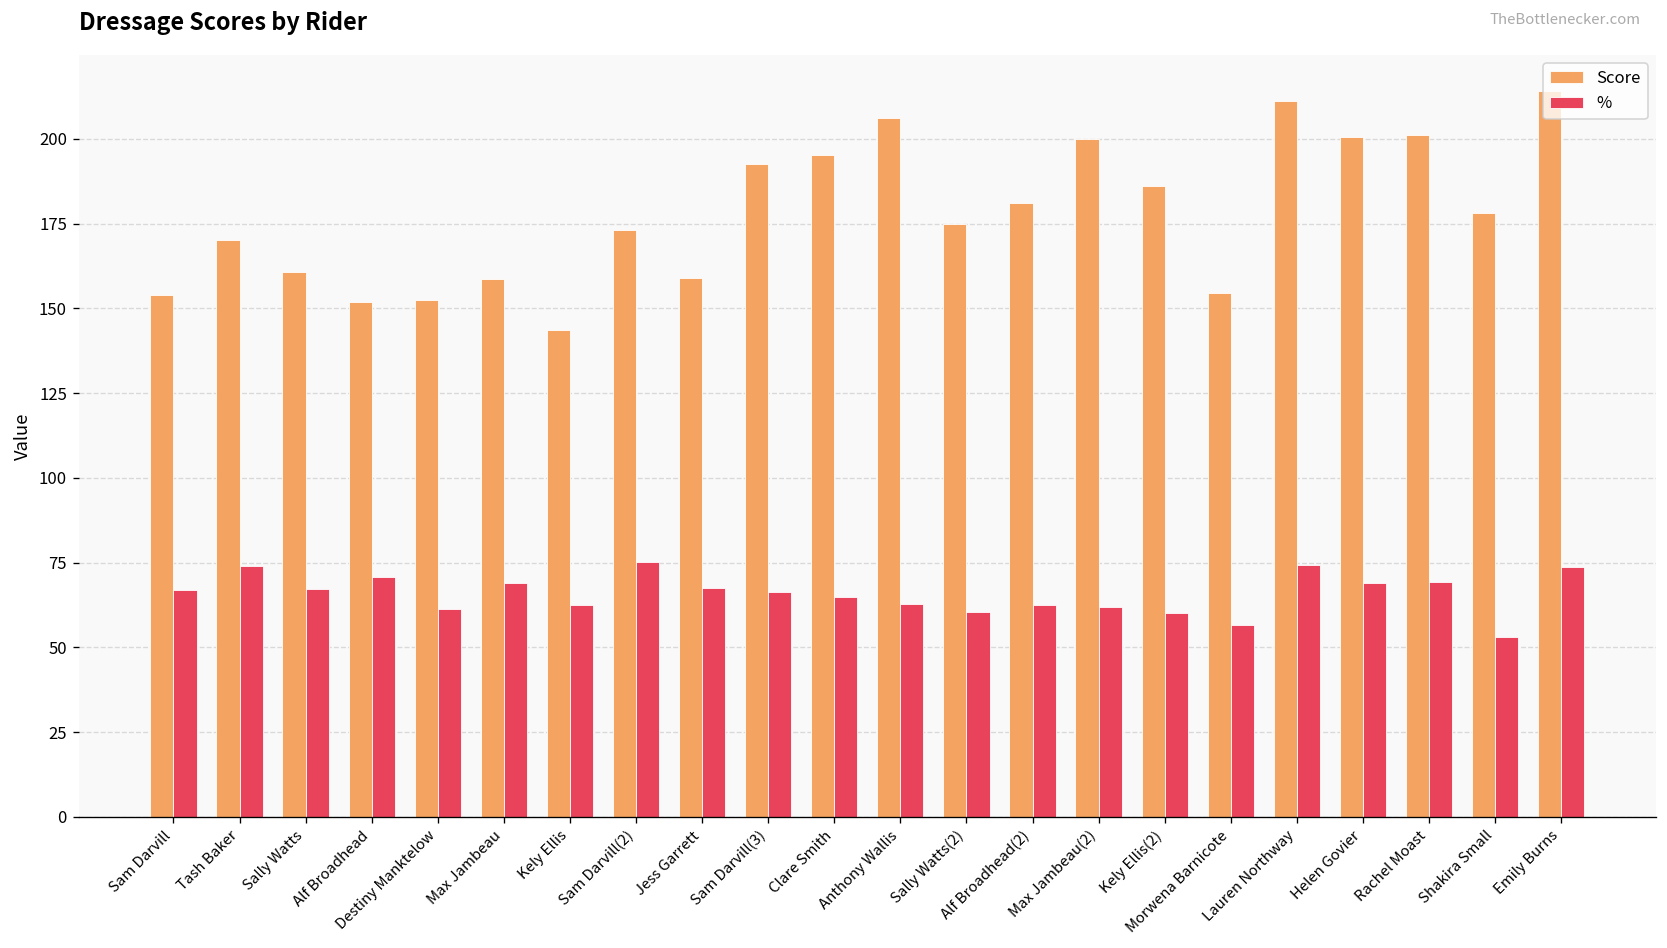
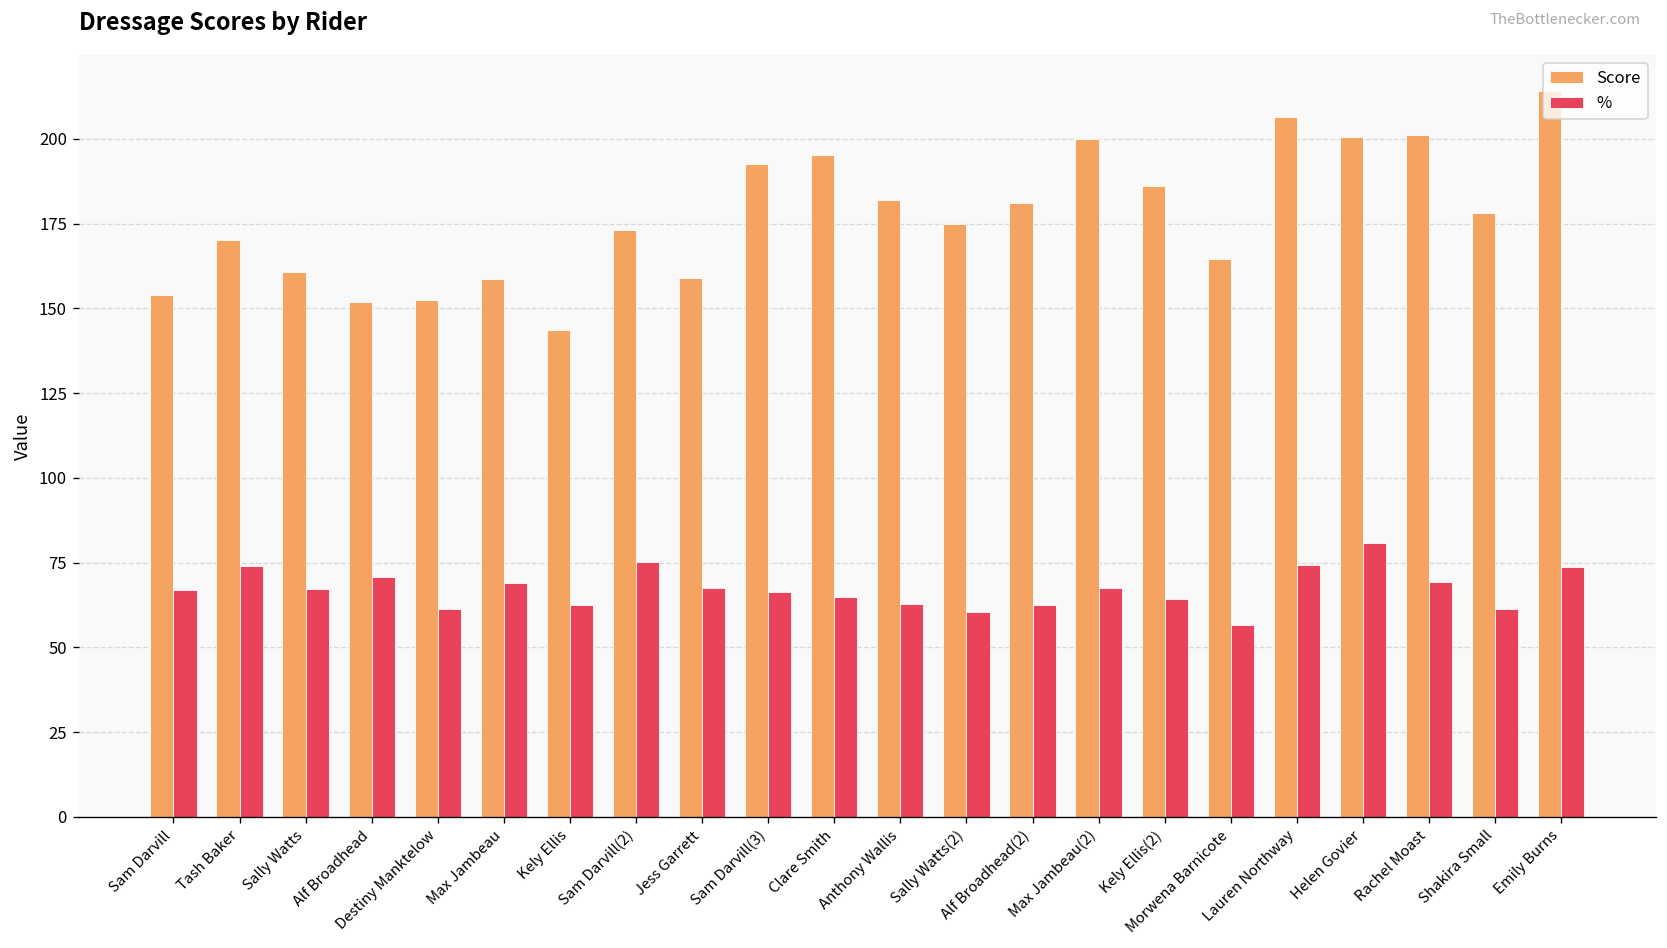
  {
    "Score": {
      "Sam Darvill": 154,
      "Tash Baker": 170,
      "Sally Watts": 161,
      "Alf Broadhead": 152,
      "Destiny Manktelow": 153,
      "Max Jambeau": 159,
      "Kely Ellis": 144,
      "Sam Darvill(2)": 173,
      "Jess Garrett": 159,
      "Sam Darvill(3)": 193,
      "Clare Smith": 195,
-     "Anthony Wallis": 206,
+     "Anthony Wallis": 182,
      "Sally Watts(2)": 175,
      "Alf Broadhead(2)": 181,
      "Max Jambeau(2)": 200,
      "Kely Ellis(2)": 186,
-     "Morwena Barnicote": 155,
-     "Lauren Northway": 211,
+     "Morwena Barnicote": 165,
+     "Lauren Northway": 207,
      "Helen Govier": 201,
      "Rachel Moast": 201,
      "Shakira Small": 178
    },
    "%": {
      "Sam Darvill": 67,
      "Tash Baker": 74,
      "Sally Watts": 67,
      "Alf Broadhead": 71,
      "Destiny Manktelow": 61,
      "Max Jambeau": 69,
      "Kely Ellis": 62,
      "Sam Darvill(2)": 75,
      "Jess Garrett": 67,
      "Sam Darvill(3)": 66,
      "Clare Smith": 65,
      "Anthony Wallis": 63,
      "Sally Watts(2)": 60,
      "Alf Broadhead(2)": 62,
-     "Max Jambeau(2)": 62,
-     "Kely Ellis(2)": 60,
+     "Max Jambeau(2)": 68,
+     "Kely Ellis(2)": 64,
      "Morwena Barnicote": 57,
      "Lauren Northway": 74,
-     "Helen Govier": 69,
+     "Helen Govier": 81,
      "Rachel Moast": 69,
-     "Shakira Small": 53,
+     "Shakira Small": 61,
      "Emily Burns": 74
    }
  }
